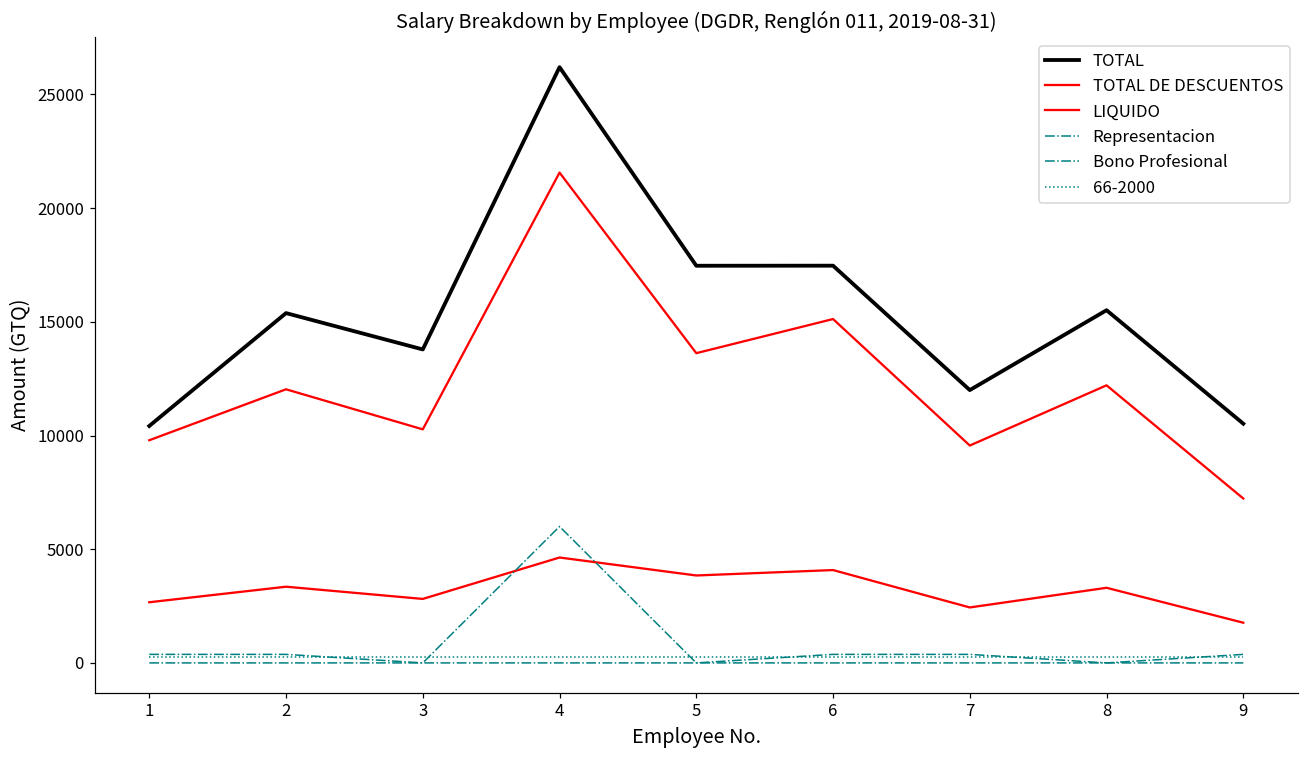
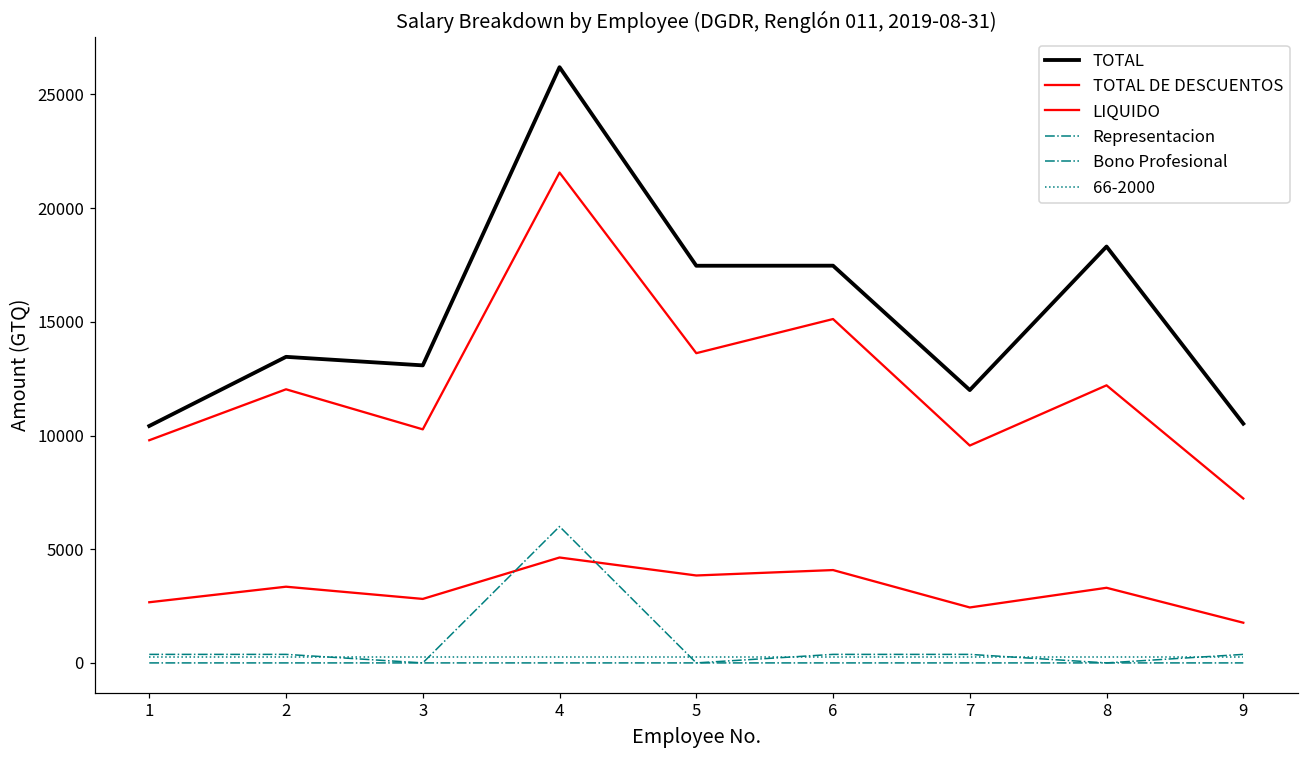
  {
    "TOTAL": {
      "1": 10400,
-     "2": 15400,
-     "3": 13800,
+     "2": 13500,
+     "3": 13100,
      "4": 26200,
      "5": 17500,
      "6": 17500,
      "7": 12000,
-     "8": 15500,
+     "8": 18300,
      "9": 10500
    }
  }
